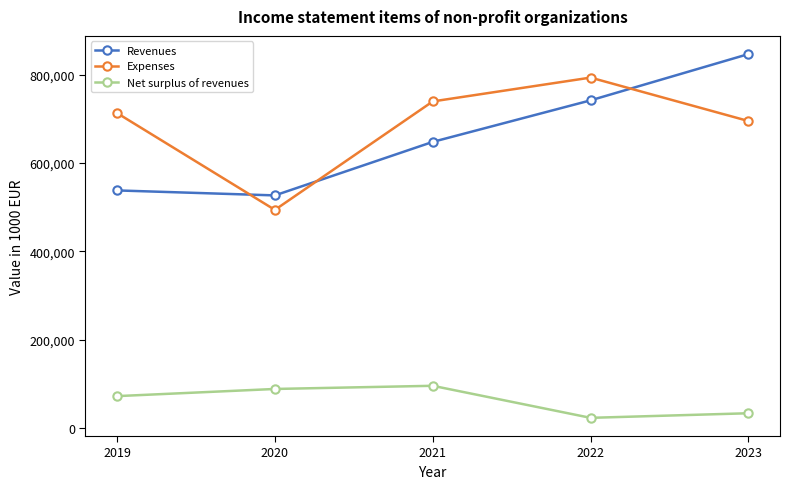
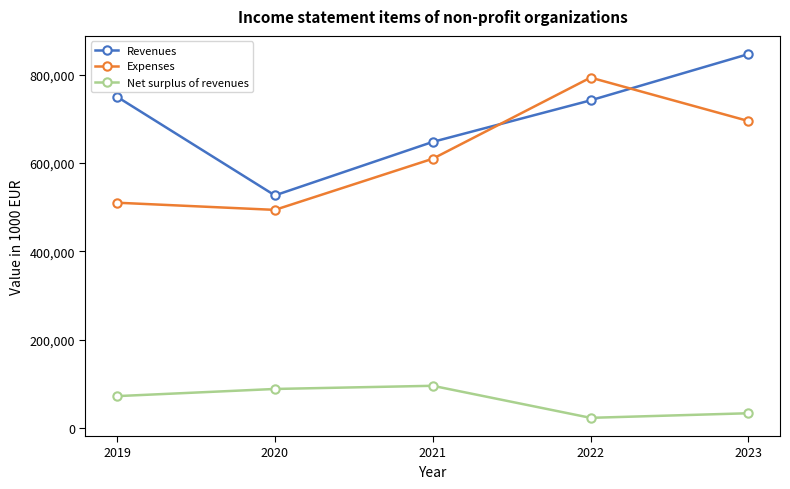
  {
    "Revenues": {
-     "2019": "540,000",
+     "2019": "750,000",
      "2020": "530,000",
      "2021": "650,000",
      "2022": "740,000",
      "2023": "850,000"
    },
    "Expenses": {
-     "2019": "710,000",
+     "2019": "510,000",
      "2020": "490,000",
-     "2021": "740,000",
+     "2021": "610,000",
      "2022": "790,000",
      "2023": "700,000"
    },
    "Net surplus of revenues": {
      "2019": "70,000",
      "2020": "90,000",
      "2021": "100,000",
      "2022": "20,000",
      "2023": "30,000"
    }
  }
